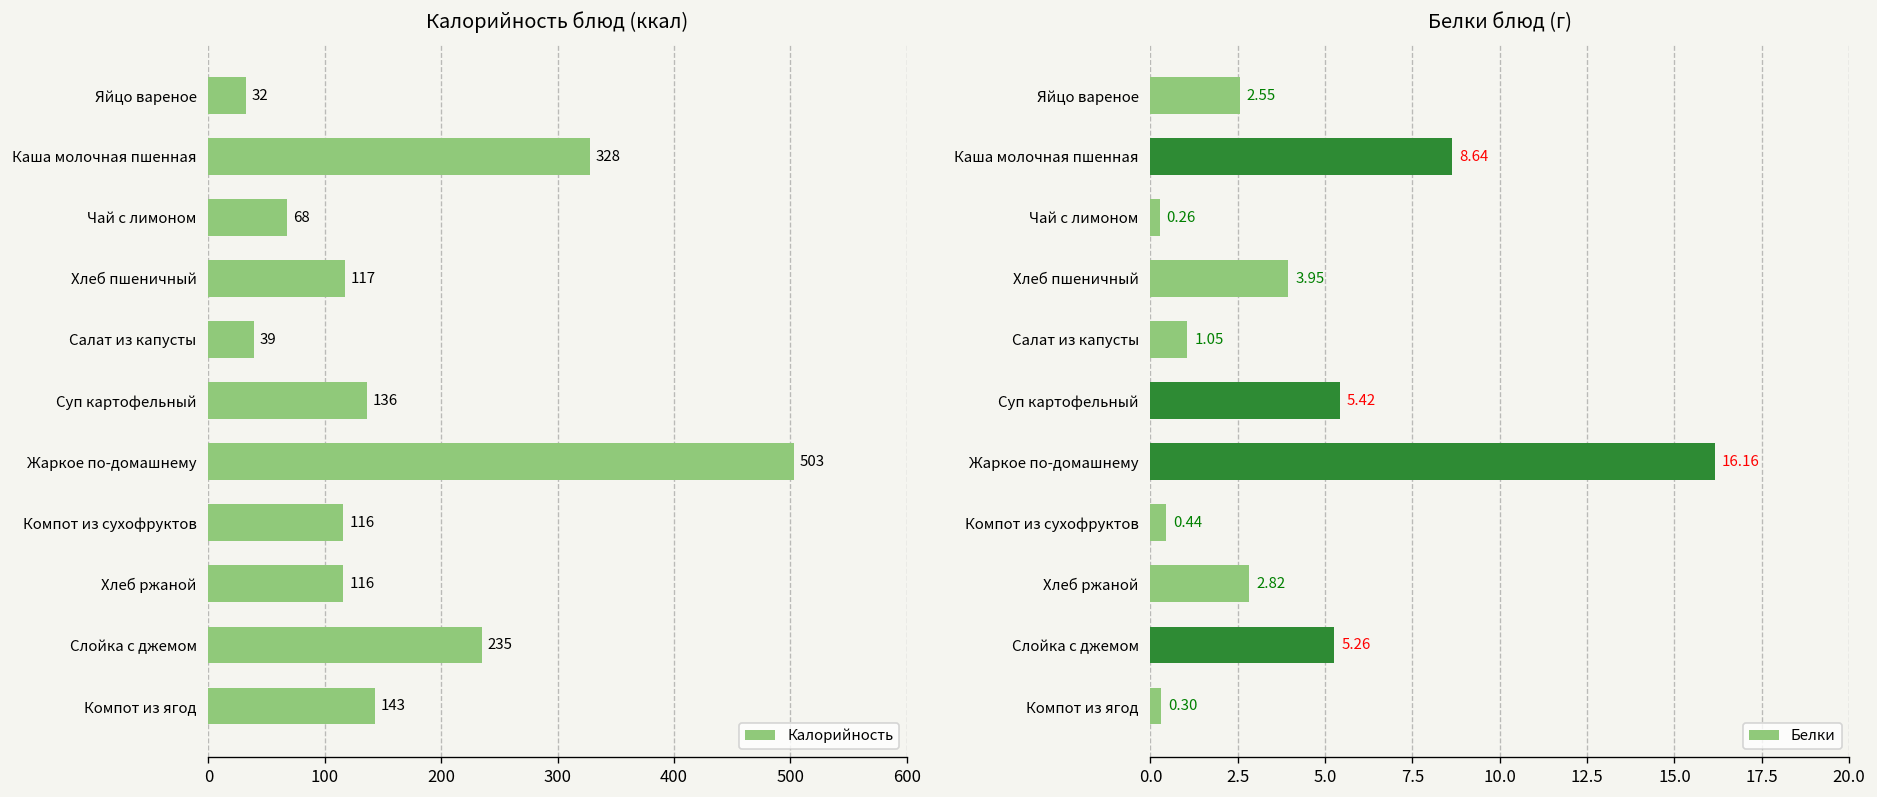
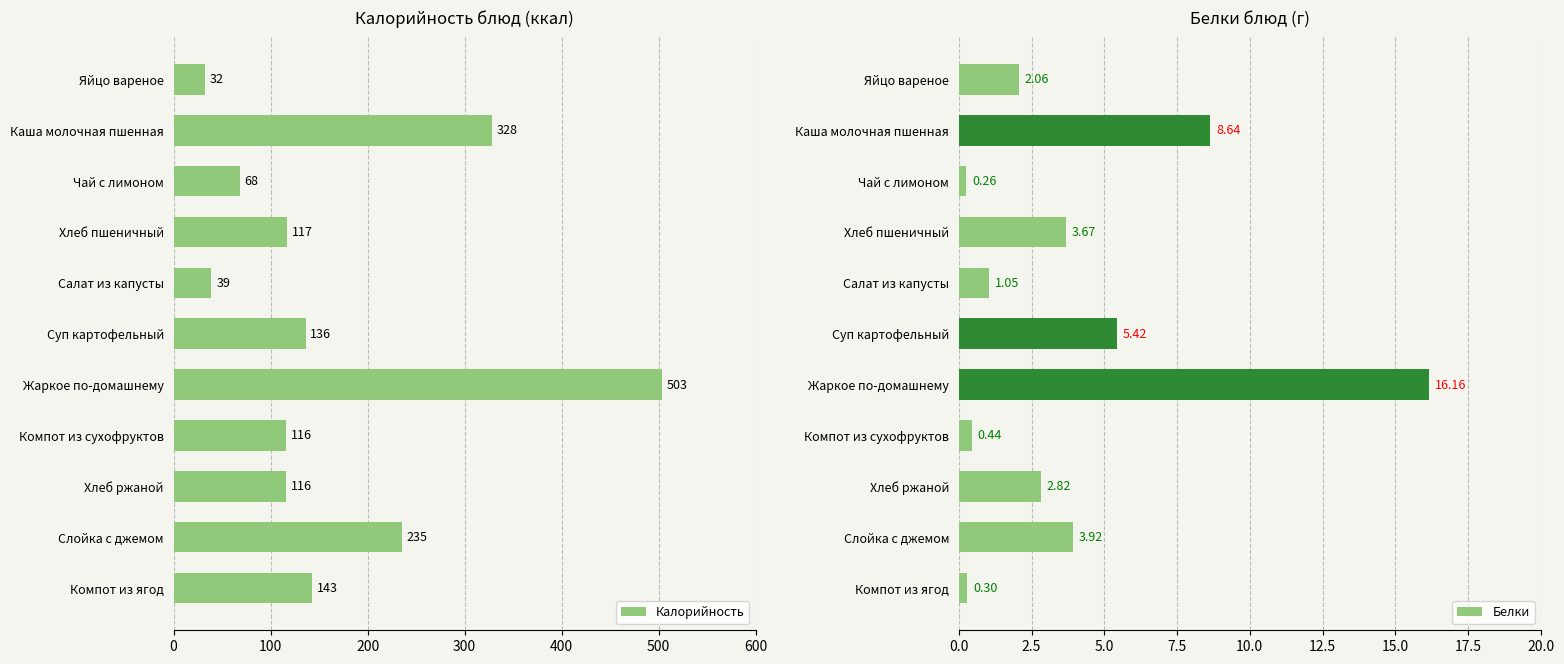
  {
    "Калорийность блюд (ккал)": {
      "Яйцо вареное": 32,
      "Каша молочная пшенная": 328,
      "Чай с лимоном": 68,
      "Хлеб пшеничный": 117,
      "Салат из капусты": 39,
      "Суп картофельный": 136,
      "Жаркое по-домашнему": 503,
      "Компот из сухофруктов": 116,
      "Хлеб ржаной": 116,
      "Слойка с джемом": 235,
      "Компот из ягод": 143
    },
    "Белки блюд (г)": {
-     "Яйцо вареное": 2.55,
+     "Яйцо вареное": 2.06,
      "Каша молочная пшенная": 8.64,
      "Чай с лимоном": 0.26,
-     "Хлеб пшеничный": 3.95,
+     "Хлеб пшеничный": 3.67,
      "Салат из капусты": 1.05,
      "Суп картофельный": 5.42,
      "Жаркое по-домашнему": 16.16,
      "Компот из сухофруктов": 0.44,
      "Хлеб ржаной": 2.82,
-     "Слойка с джемом": 5.26,
+     "Слойка с джемом": 3.92,
      "Компот из ягод": 0.30
    }
  }
